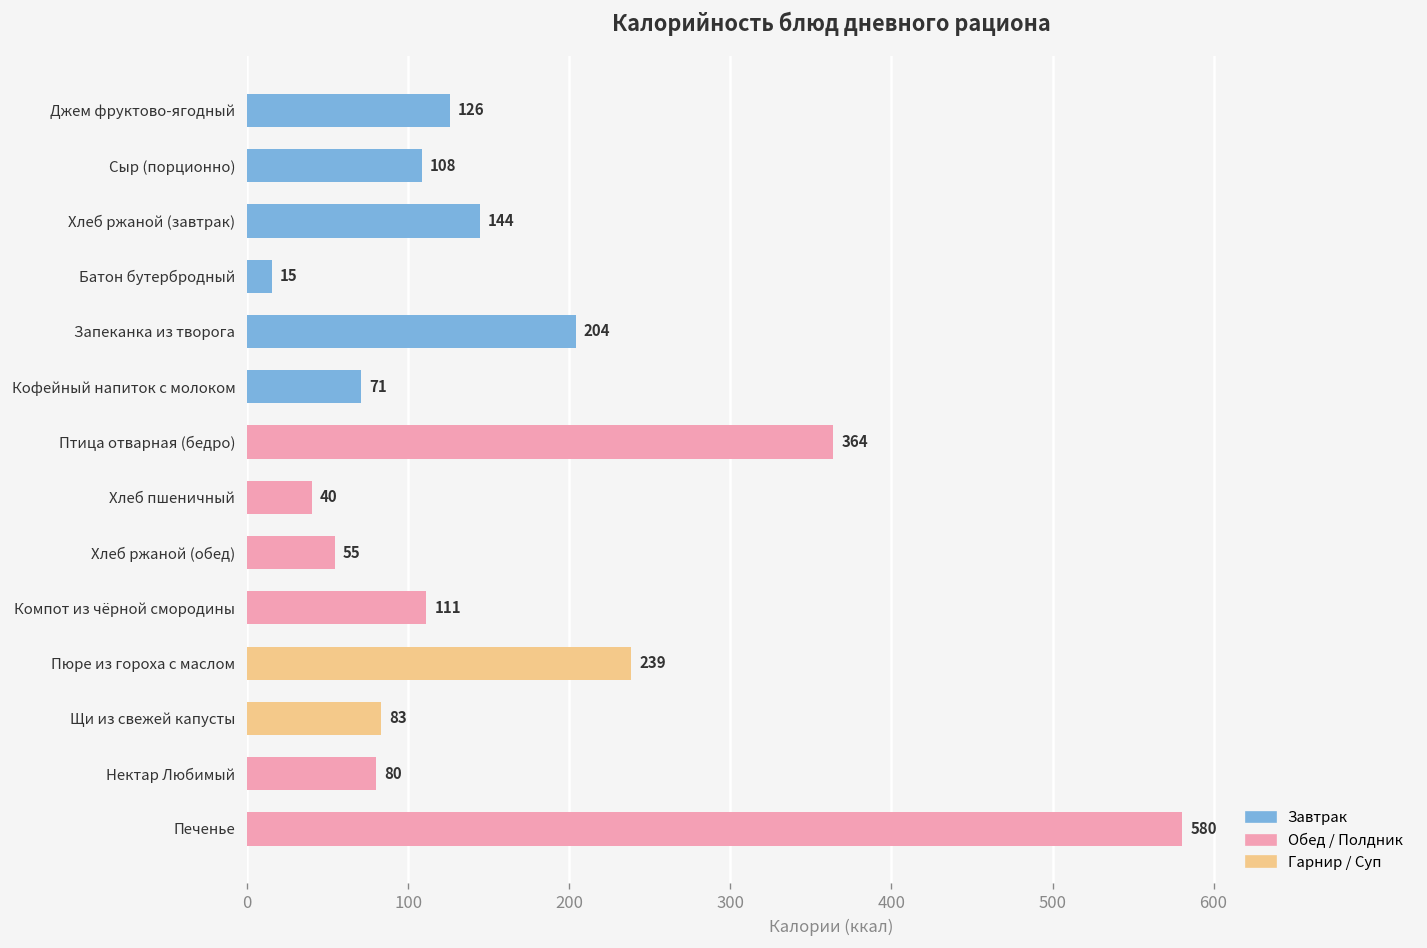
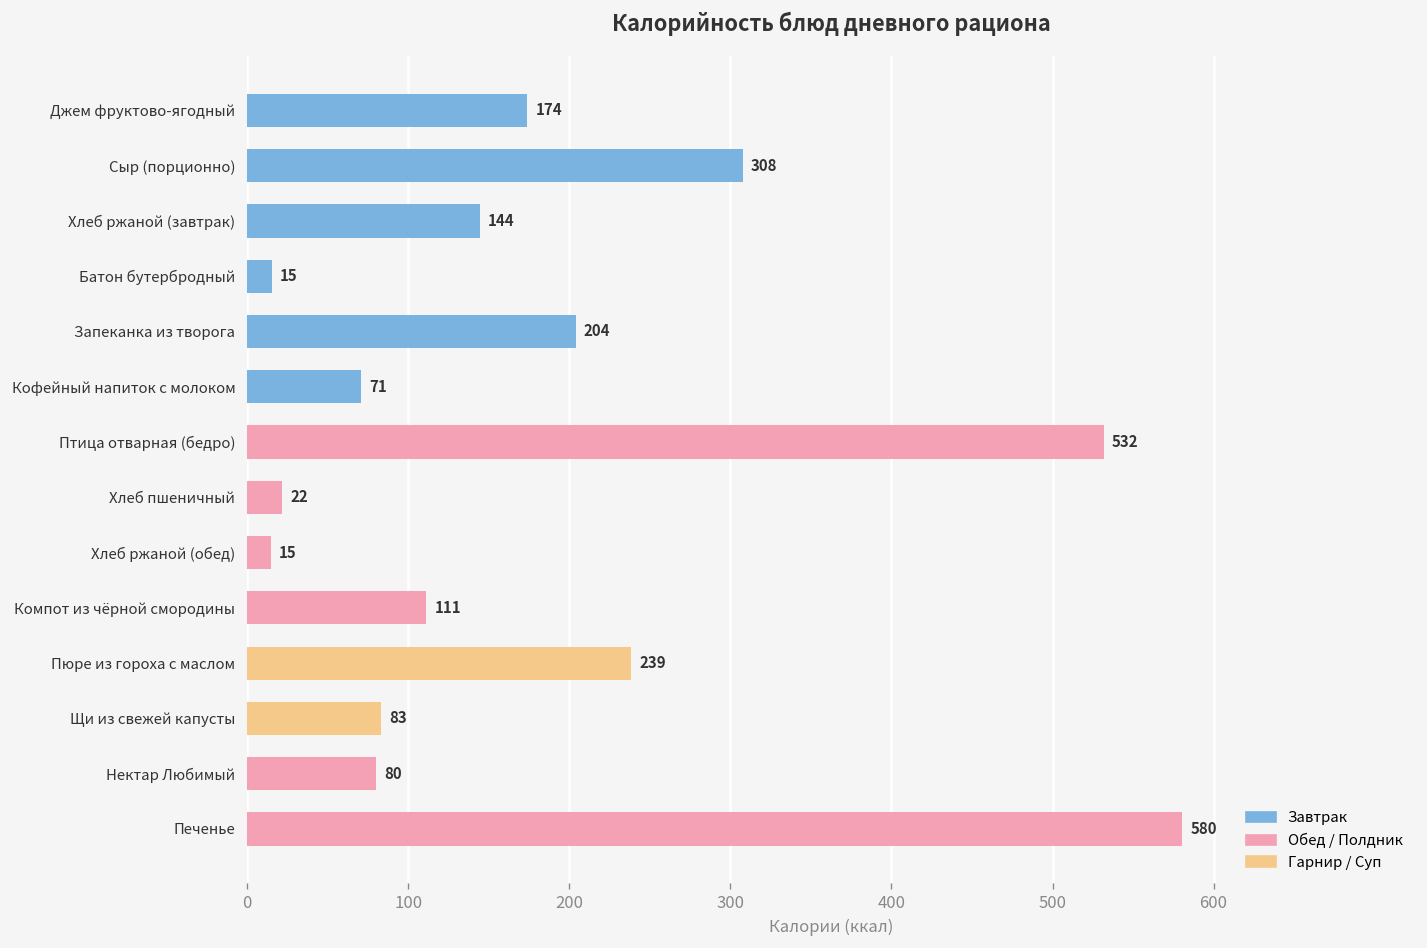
  {
-   "Джем фруктово-ягодный": 126,
-   "Сыр (порционно)": 108,
+   "Джем фруктово-ягодный": 174,
+   "Сыр (порционно)": 308,
    "Хлеб ржаной (завтрак)": 144,
    "Батон бутербродный": 15,
    "Запеканка из творога": 204,
    "Кофейный напиток с молоком": 71,
-   "Птица отварная (бедро)": 364,
-   "Хлеб пшеничный": 40,
-   "Хлеб ржаной (обед)": 55,
+   "Птица отварная (бедро)": 532,
+   "Хлеб пшеничный": 22,
+   "Хлеб ржаной (обед)": 15,
    "Компот из чёрной смородины": 111,
    "Пюре из гороха с маслом": 239,
    "Щи из свежей капусты": 83,
    "Нектар Любимый": 80,
    "Печенье": 580
  }
